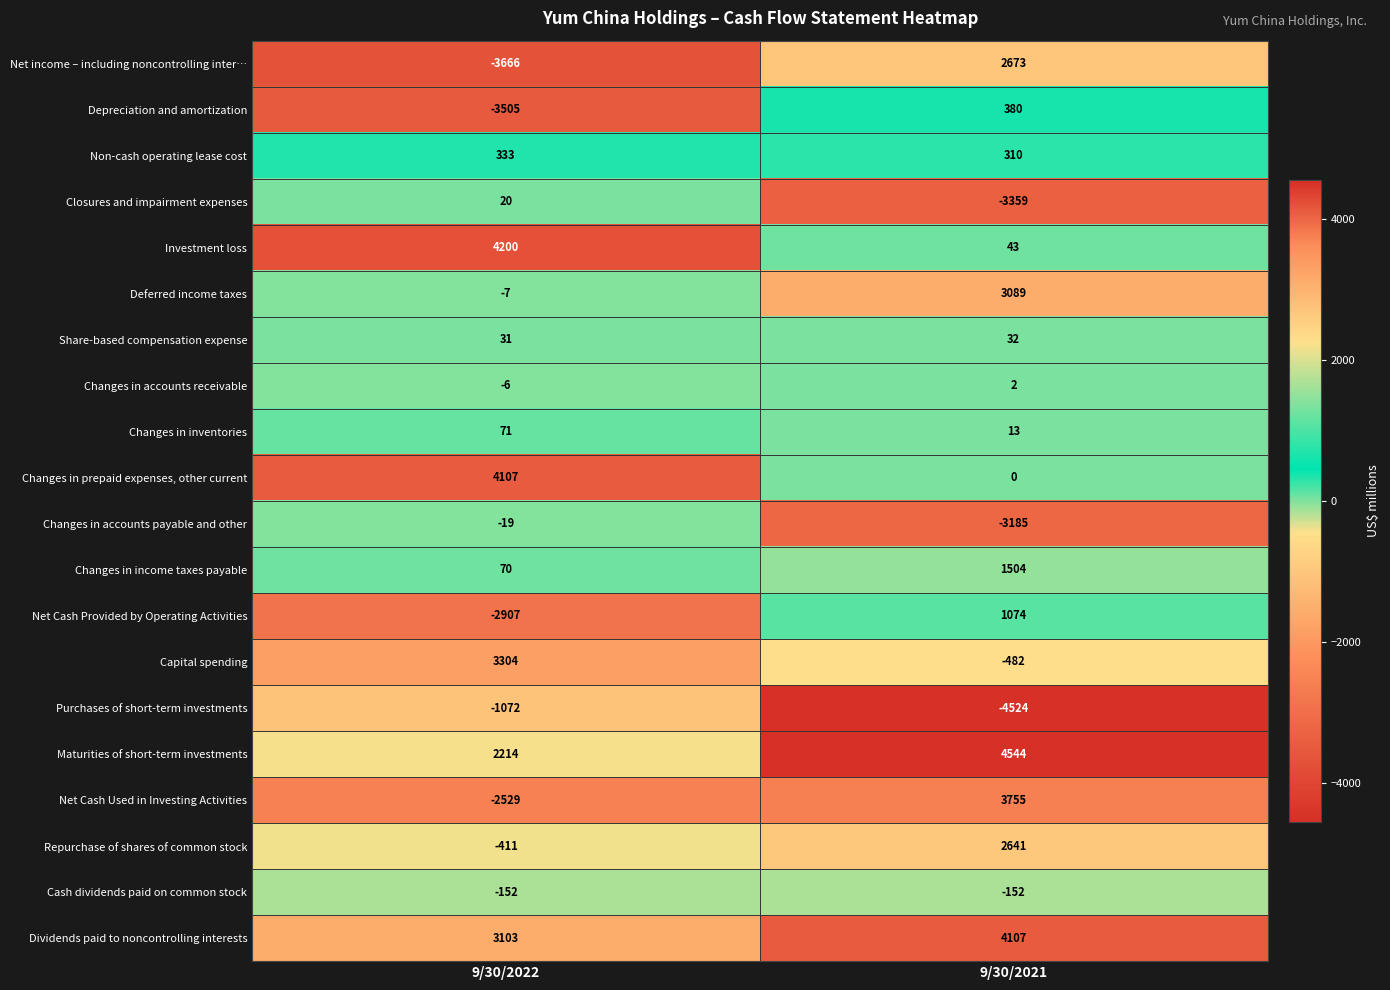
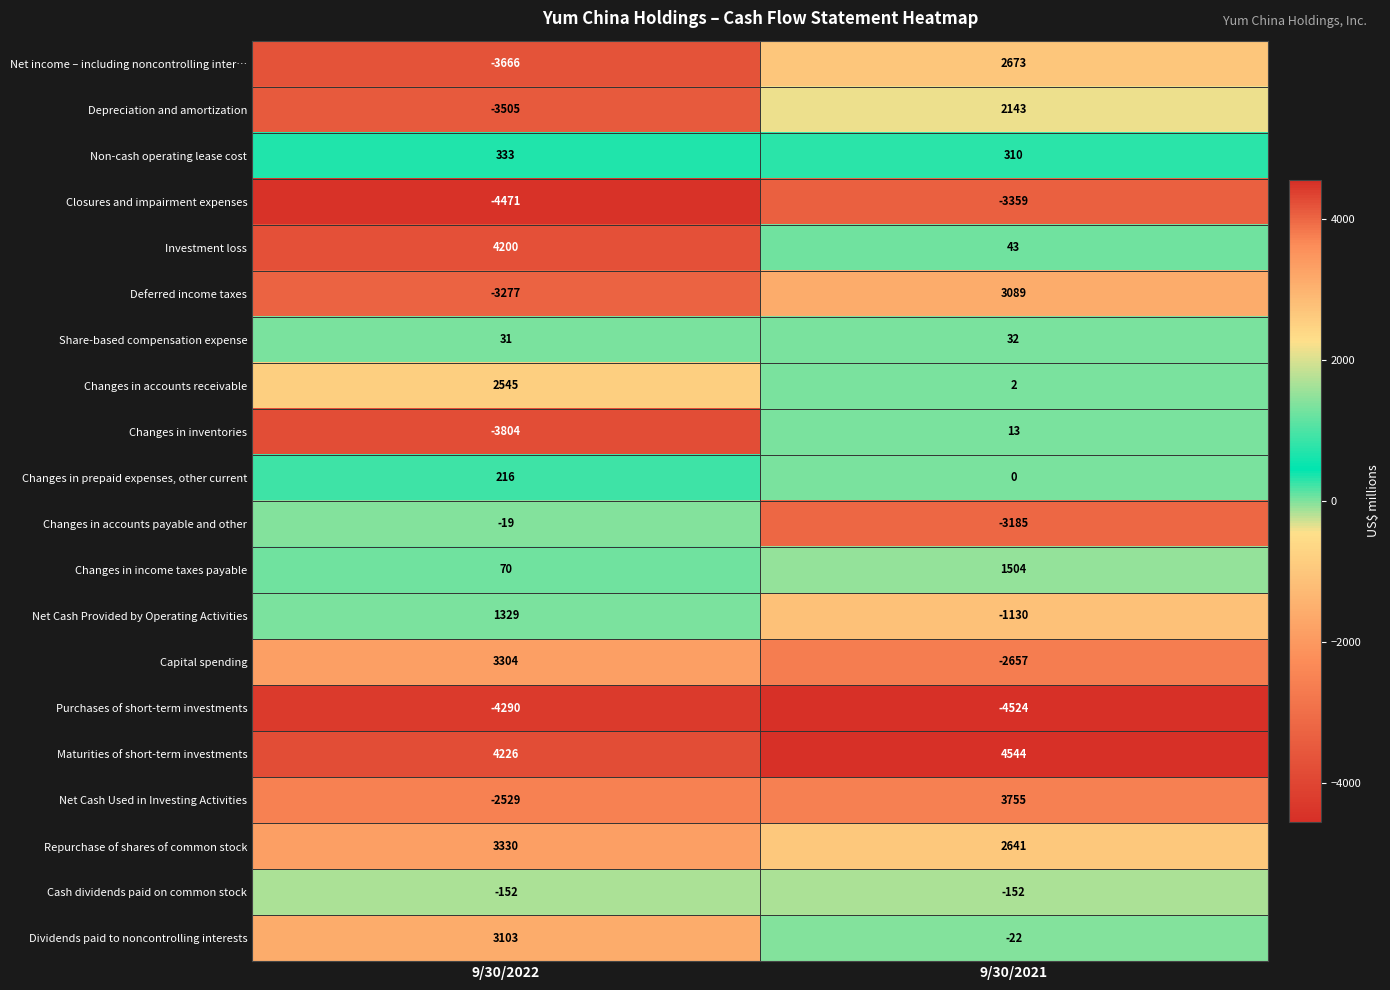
  {
    "Net income – including noncontrolling inter…": {
      "9/30/2022": -3666,
      "9/30/2021": 2673
    },
    "Depreciation and amortization": {
      "9/30/2022": -3505,
-     "9/30/2021": 380
+     "9/30/2021": 2143
    },
    "Non-cash operating lease cost": {
      "9/30/2022": 333,
      "9/30/2021": 310
    },
    "Closures and impairment expenses": {
-     "9/30/2022": 20,
+     "9/30/2022": -4471,
      "9/30/2021": -3359
    },
    "Investment loss": {
      "9/30/2022": 4200,
      "9/30/2021": 43
    },
    "Deferred income taxes": {
-     "9/30/2022": -7,
+     "9/30/2022": -3277,
      "9/30/2021": 3089
    },
    "Share-based compensation expense": {
      "9/30/2022": 31,
      "9/30/2021": 32
    },
    "Changes in accounts receivable": {
-     "9/30/2022": -6,
+     "9/30/2022": 2545,
      "9/30/2021": 2
    },
    "Changes in inventories": {
-     "9/30/2022": 71,
+     "9/30/2022": -3804,
      "9/30/2021": 13
    },
    "Changes in prepaid expenses, other current": {
-     "9/30/2022": 4107,
+     "9/30/2022": 216,
      "9/30/2021": 0
    },
    "Changes in accounts payable and other": {
      "9/30/2022": -19,
      "9/30/2021": -3185
    },
    "Changes in income taxes payable": {
      "9/30/2022": 70,
      "9/30/2021": 1504
    },
    "Net Cash Provided by Operating Activities": {
-     "9/30/2022": -2907,
-     "9/30/2021": 1074
+     "9/30/2022": 1329,
+     "9/30/2021": -1130
    },
    "Capital spending": {
      "9/30/2022": 3304,
-     "9/30/2021": -482
+     "9/30/2021": -2657
    },
    "Purchases of short-term investments": {
-     "9/30/2022": -1072,
+     "9/30/2022": -4290,
      "9/30/2021": -4524
    },
    "Maturities of short-term investments": {
-     "9/30/2022": 2214,
+     "9/30/2022": 4226,
      "9/30/2021": 4544
    },
    "Net Cash Used in Investing Activities": {
      "9/30/2022": -2529,
      "9/30/2021": 3755
    },
    "Repurchase of shares of common stock": {
-     "9/30/2022": -411,
+     "9/30/2022": 3330,
      "9/30/2021": 2641
    },
    "Cash dividends paid on common stock": {
      "9/30/2022": -152,
      "9/30/2021": -152
    },
    "Dividends paid to noncontrolling interests": {
      "9/30/2022": 3103,
-     "9/30/2021": 4107
+     "9/30/2021": -22
    }
  }
